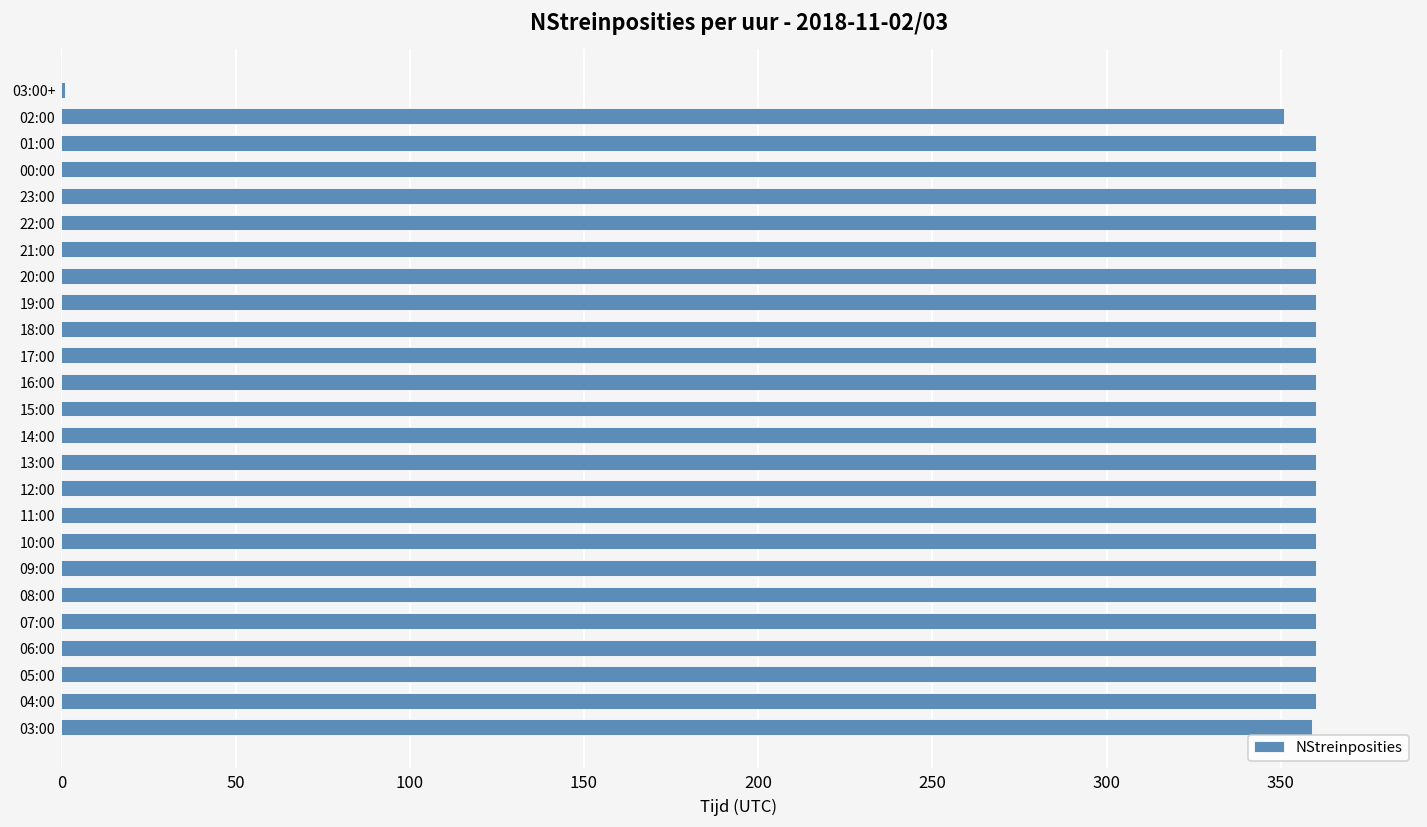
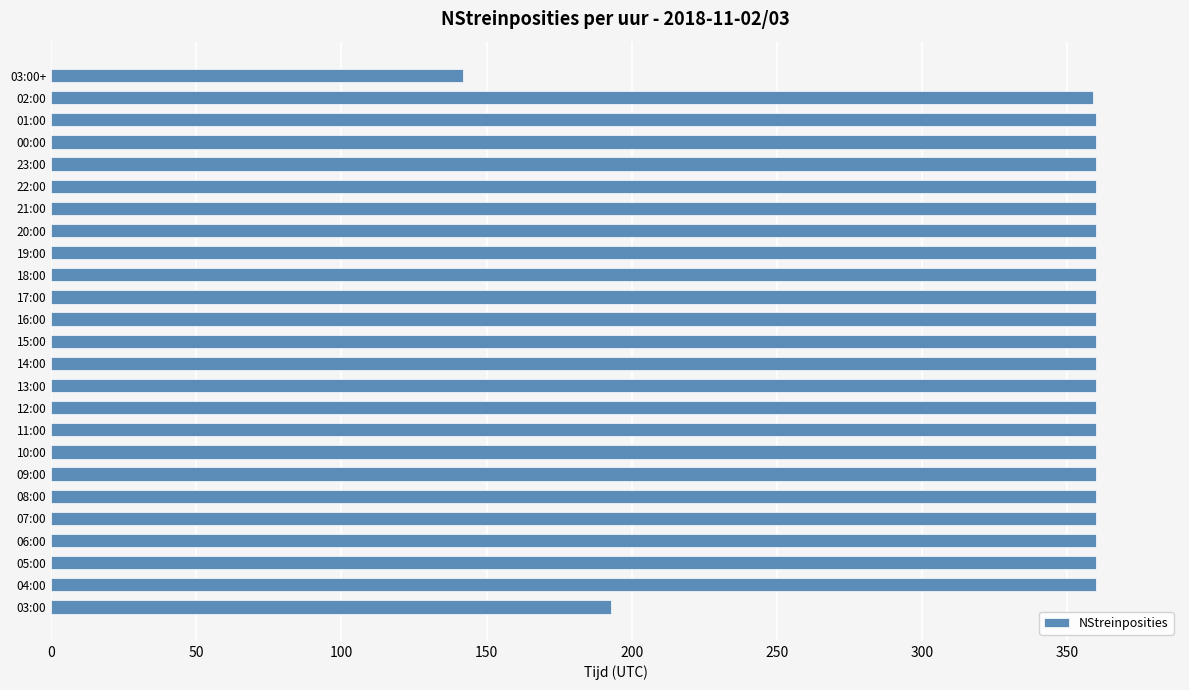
  {
-   "03:00+": 1,
-   "02:00": 351,
+   "03:00+": 142,
+   "02:00": 359,
    "01:00": 360,
    "00:00": 360,
    "23:00": 360,
    "22:00": 360,
    "21:00": 360,
    "20:00": 360,
    "19:00": 360,
    "18:00": 360,
    "17:00": 360,
    "16:00": 360,
    "15:00": 360,
    "14:00": 360,
    "13:00": 360,
    "12:00": 360,
    "11:00": 360,
    "10:00": 360,
    "09:00": 360,
    "08:00": 360,
    "07:00": 360,
    "06:00": 360,
    "05:00": 360,
    "04:00": 360,
-   "03:00": 359
+   "03:00": 193
  }
